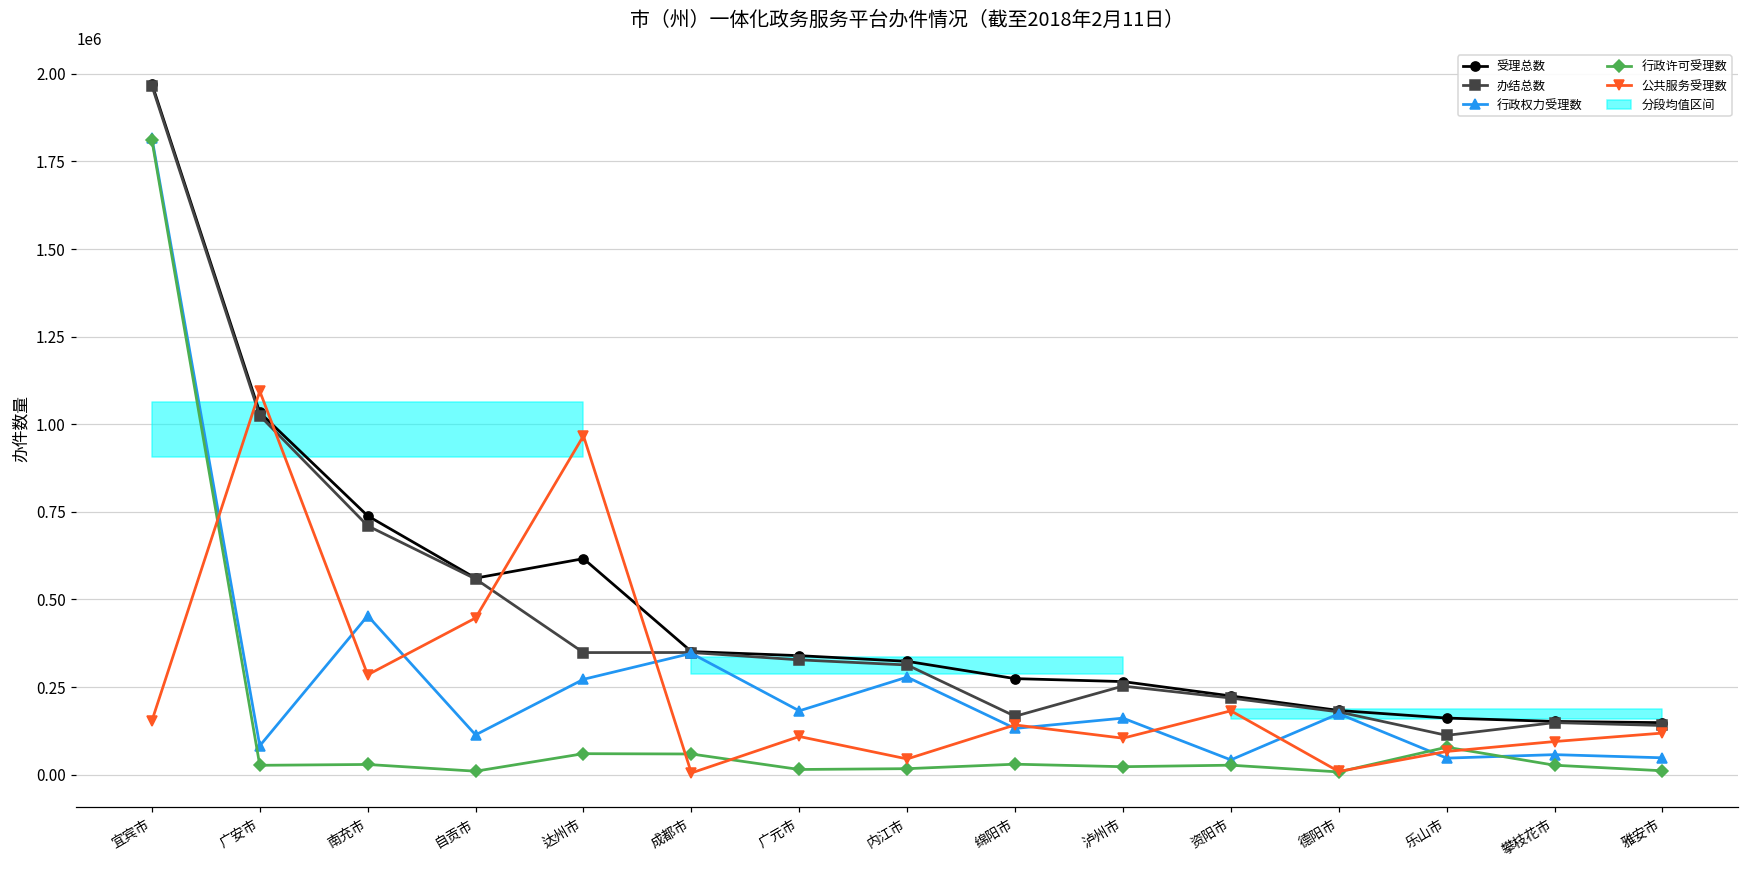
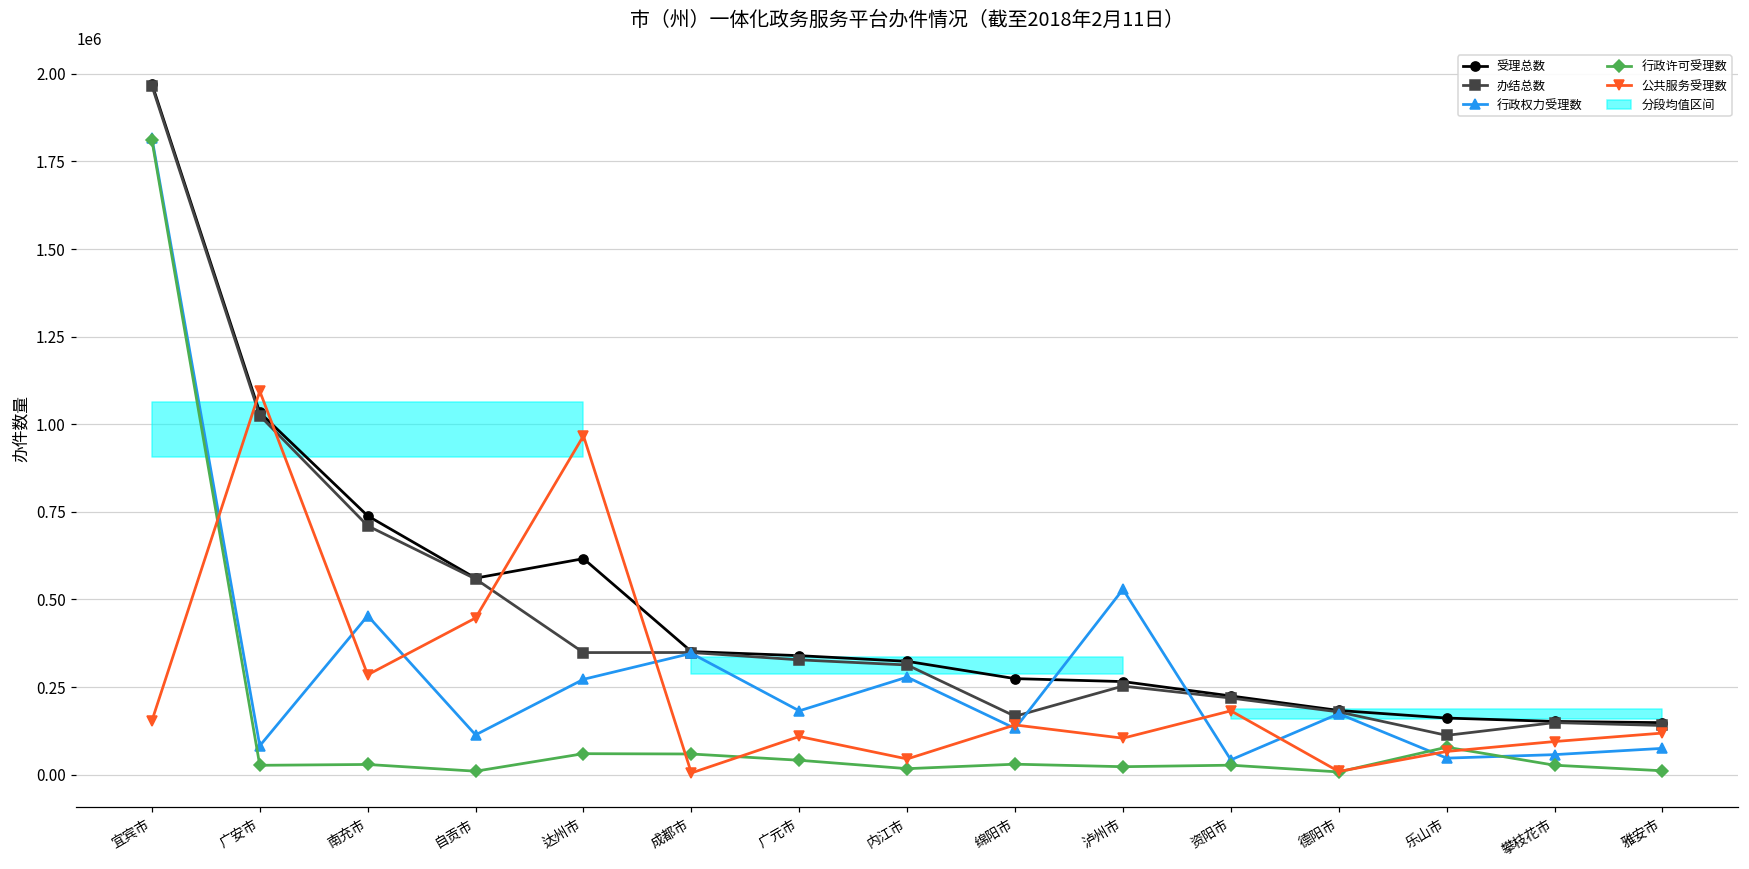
  {
    "受理总数": {
      "广安市": 1030000,
      "南充市": 740000,
      "达州市": 620000,
      "内江市": 320000,
      "绵阳市": 270000,
      "泸州市": 270000,
      "乐山市": 160000
    },
    "办结总数": {
      "广安市": 1020000,
      "南充市": 710000,
      "达州市": 350000,
      "广元市": 330000,
      "内江市": 310000,
      "绵阳市": 170000,
      "泸州市": 250000,
      "乐山市": 110000
    },
    "行政权力受理数": {
      "广安市": 80000,
      "南充市": 450000,
      "自贡市": 110000,
      "达州市": 270000,
      "广元市": 180000,
      "内江市": 280000,
      "绵阳市": 130000,
-     "泸州市": 160000,
+     "泸州市": 530000,
      "资阳市": 40000,
      "乐山市": 50000,
      "攀枝花市": 60000,
-     "雅安市": 50000
+     "雅安市": 80000
    },
    "行政许可受理数": {
      "广安市": 30000,
      "南充市": 30000,
      "自贡市": 10000,
      "达州市": 60000,
      "成都市": 60000,
-     "广元市": 10000,
+     "广元市": 40000,
      "内江市": 20000,
      "绵阳市": 30000,
      "泸州市": 20000,
      "资阳市": 30000,
      "乐山市": 80000,
      "攀枝花市": 30000,
      "雅安市": 10000
    },
    "公共服务受理数": {
      "宜宾市": 150000,
      "广安市": 1090000,
      "南充市": 290000,
      "自贡市": 450000,
      "达州市": 970000,
      "成都市": 10000,
      "广元市": 110000,
      "内江市": 50000,
      "绵阳市": 140000,
      "泸州市": 100000,
      "乐山市": 70000,
      "攀枝花市": 90000,
      "雅安市": 120000
    }
  }
